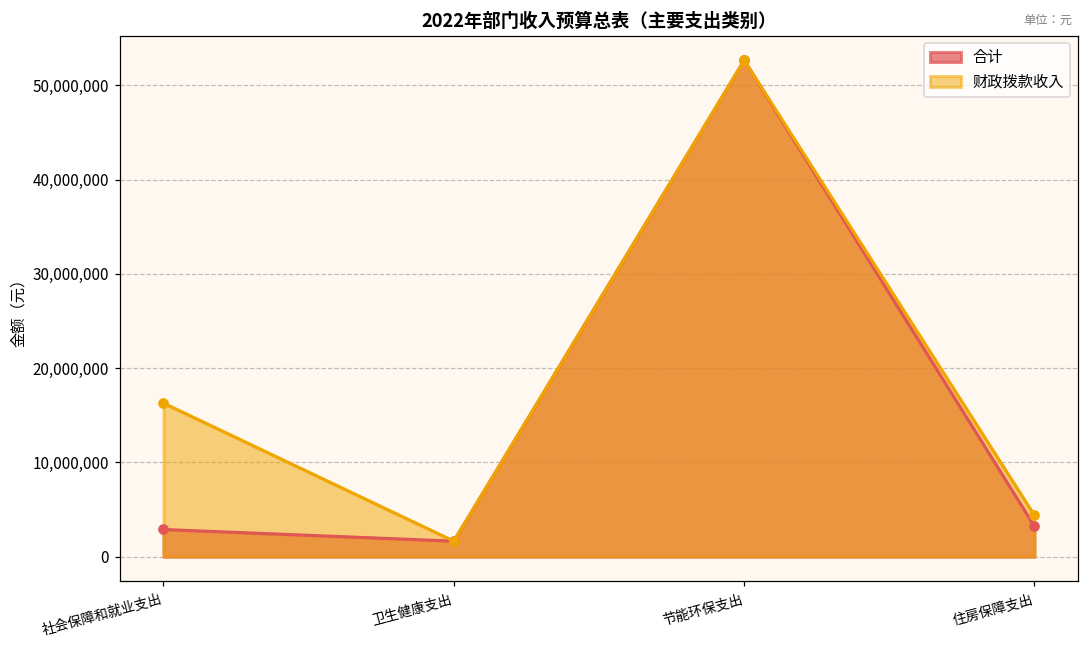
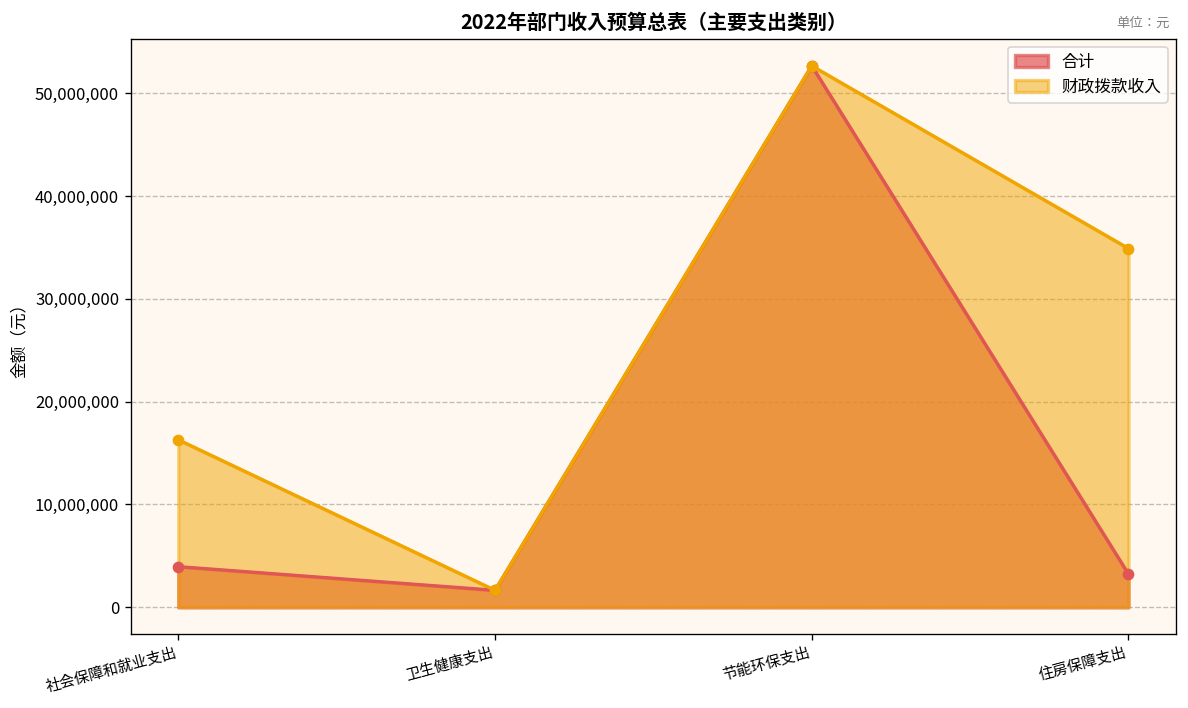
  {
    "合计": {
-     "社会保障和就业支出": "3,000,000",
+     "社会保障和就业支出": "4,000,000",
      "住房保障支出": "3,000,000"
    },
    "财政拨款收入": {
      "社会保障和就业支出": "16,000,000",
-     "住房保障支出": "4,000,000"
+     "住房保障支出": "35,000,000"
    }
  }
